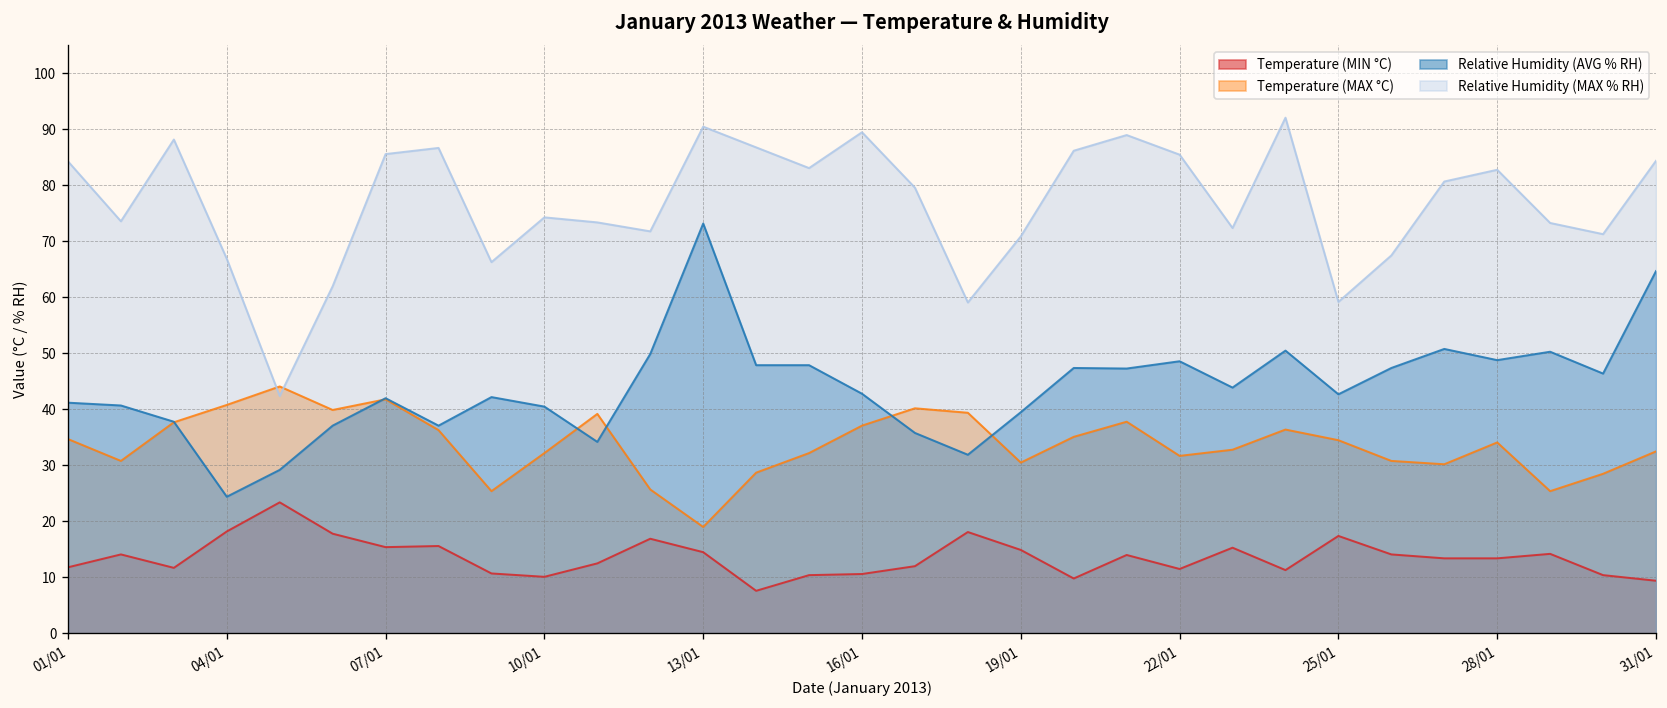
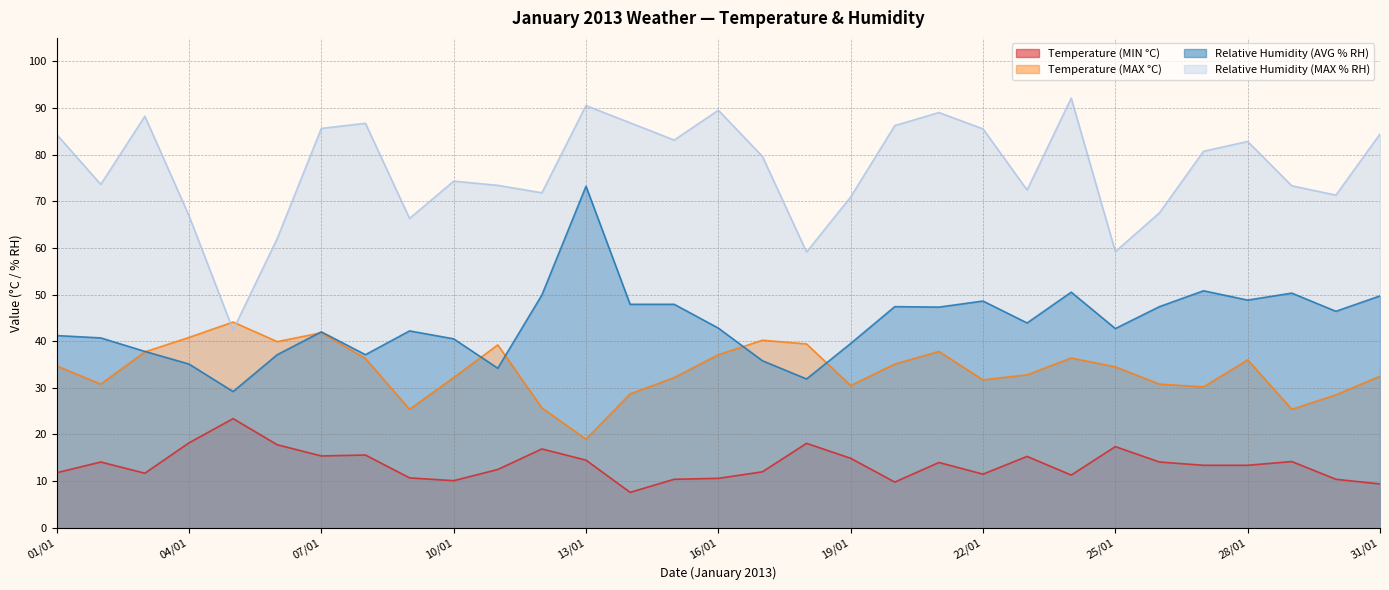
  {
    "Temperature (MIN °C)": {
      "01/01": 12,
      "04/01": 18,
      "07/01": 15,
      "10/01": 10,
      "13/01": 15,
      "16/01": 11,
      "19/01": 15,
      "22/01": 12,
      "25/01": 17,
      "28/01": 13,
      "31/01": 9
    },
    "Temperature (MAX °C)": {
      "01/01": 35,
      "04/01": 41,
      "10/01": 32,
      "13/01": 19,
      "16/01": 37,
      "19/01": 31,
      "22/01": 32,
      "25/01": 35,
-     "28/01": 34,
+     "28/01": 36,
      "31/01": 33
    },
    "Relative Humidity (AVG % RH)": {
      "01/01": 41,
-     "04/01": 24,
+     "04/01": 35,
      "10/01": 41,
      "13/01": 73,
      "16/01": 43,
      "19/01": 40,
      "22/01": 49,
      "25/01": 43,
      "28/01": 49,
-     "31/01": 65
+     "31/01": 50
    },
    "Relative Humidity (MAX % RH)": {
      "01/01": 84,
      "04/01": 67,
      "07/01": 86,
      "10/01": 74,
      "13/01": 91,
      "16/01": 90,
      "19/01": 71,
      "22/01": 86,
      "25/01": 59,
      "28/01": 83,
      "31/01": 84
    }
  }
